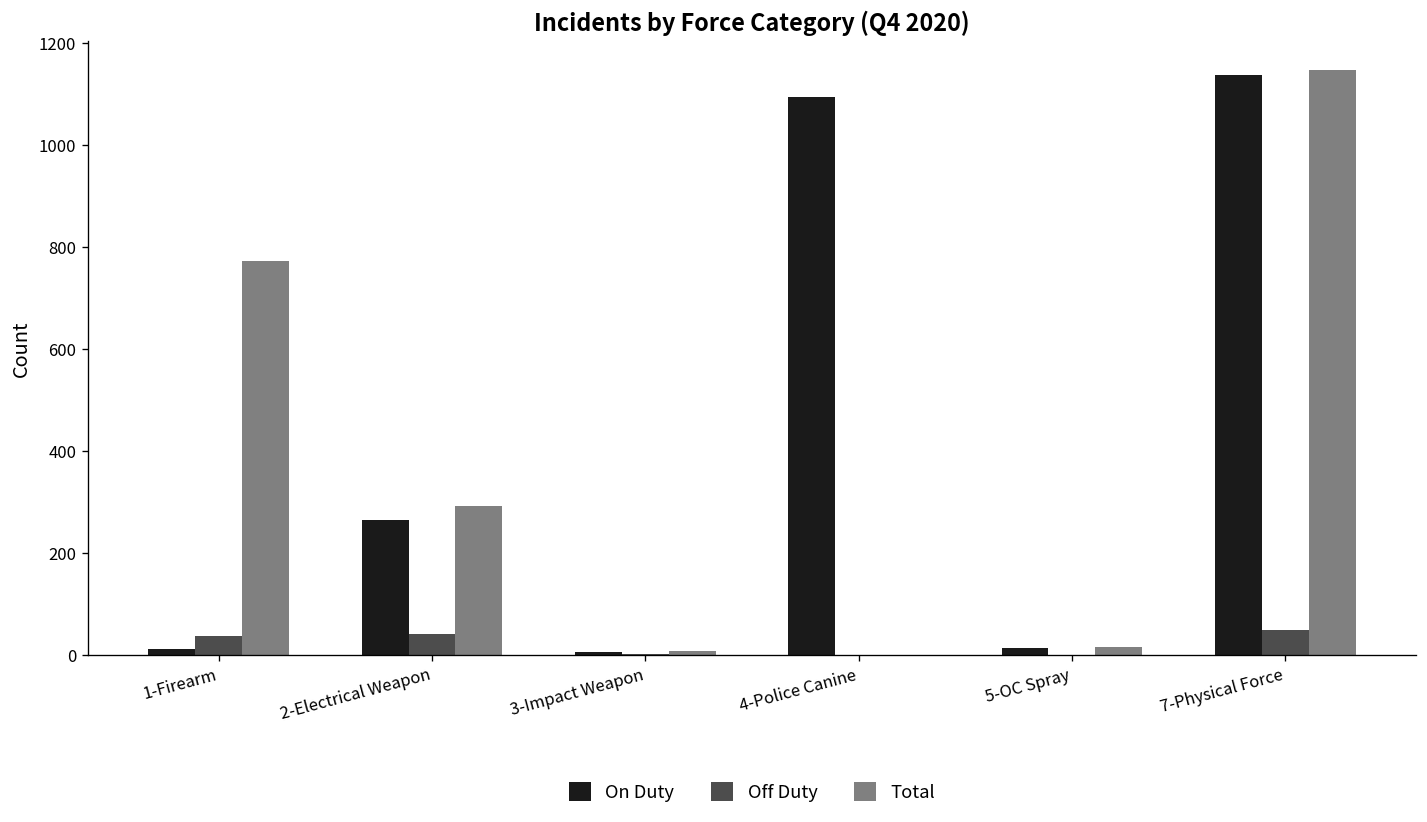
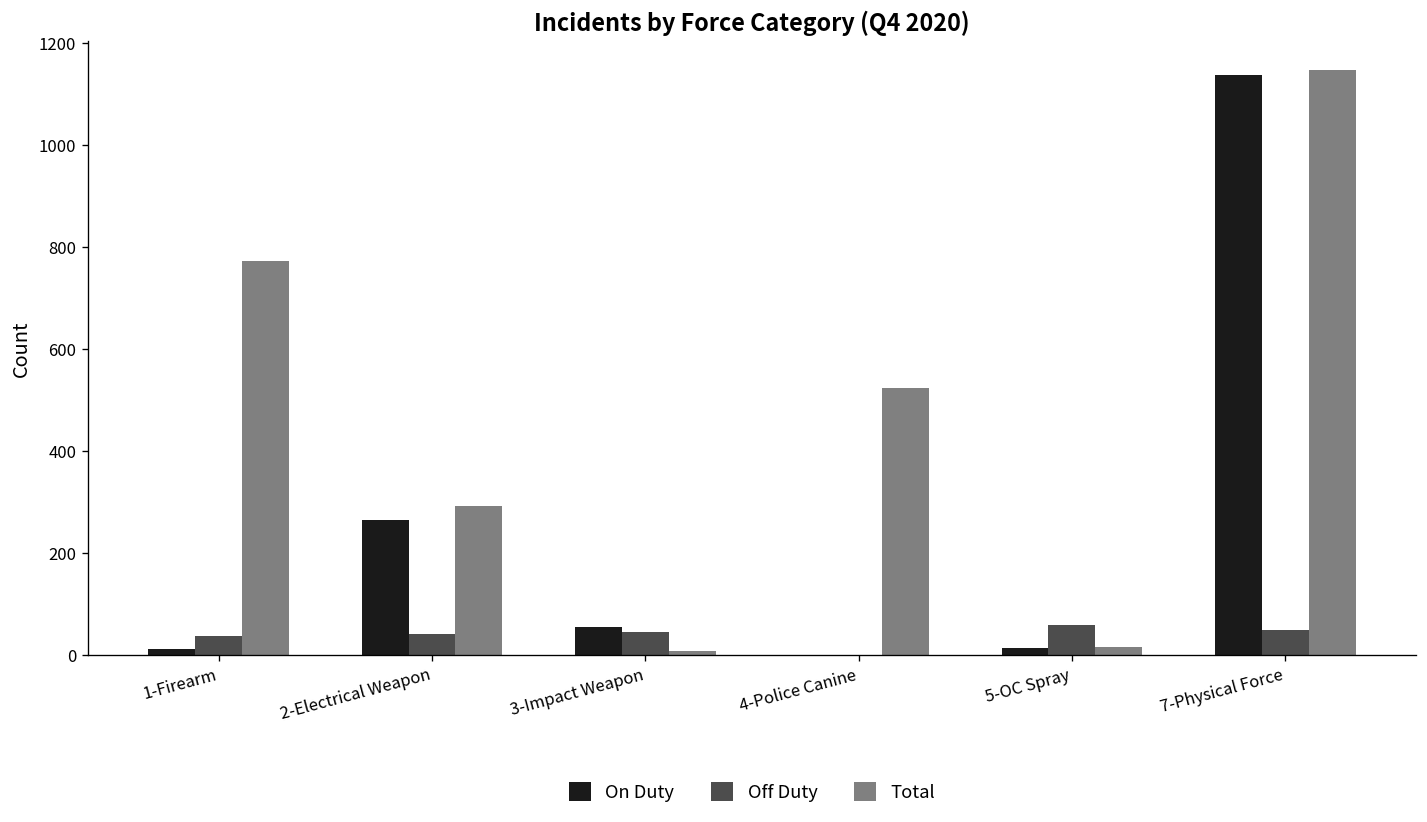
  {
    "On Duty": {
      "1-Firearm": 10,
      "2-Electrical Weapon": 270,
-     "3-Impact Weapon": 10,
-     "4-Police Canine": 1090,
+     "3-Impact Weapon": 60,
+     "4-Police Canine": 0,
      "5-OC Spray": 20,
      "7-Physical Force": 1140
    },
    "Off Duty": {
      "1-Firearm": 40,
      "2-Electrical Weapon": 40,
-     "3-Impact Weapon": 0,
+     "3-Impact Weapon": 50,
      "4-Police Canine": 0,
-     "5-OC Spray": 0,
+     "5-OC Spray": 60,
      "7-Physical Force": 50
    },
    "Total": {
      "1-Firearm": 770,
      "2-Electrical Weapon": 290,
      "3-Impact Weapon": 10,
-     "4-Police Canine": 0,
+     "4-Police Canine": 520,
      "5-OC Spray": 20,
      "7-Physical Force": 1150
    }
  }
